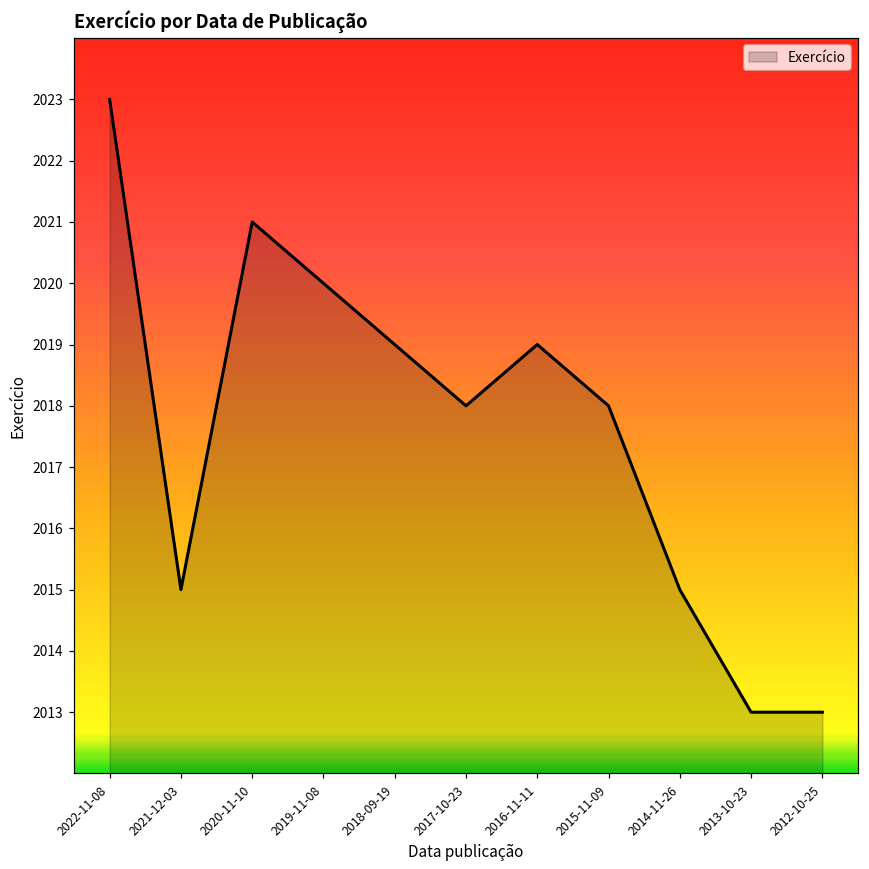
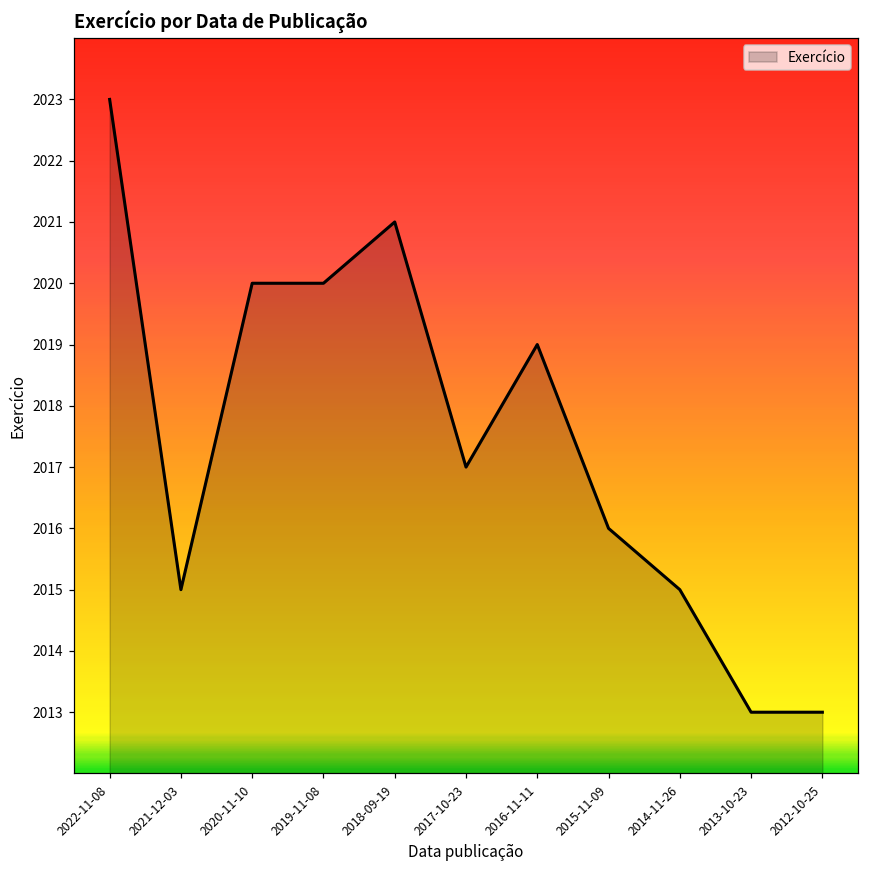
  {
    "2022-11-08": 2023,
    "2021-12-03": 2015,
-   "2020-11-10": 2021,
+   "2020-11-10": 2020,
    "2019-11-08": 2020,
-   "2018-09-19": 2019,
-   "2017-10-23": 2018,
+   "2018-09-19": 2021,
+   "2017-10-23": 2017,
    "2016-11-11": 2019,
-   "2015-11-09": 2018,
+   "2015-11-09": 2016,
    "2014-11-26": 2015,
    "2013-10-23": 2013,
    "2012-10-25": 2013
  }
